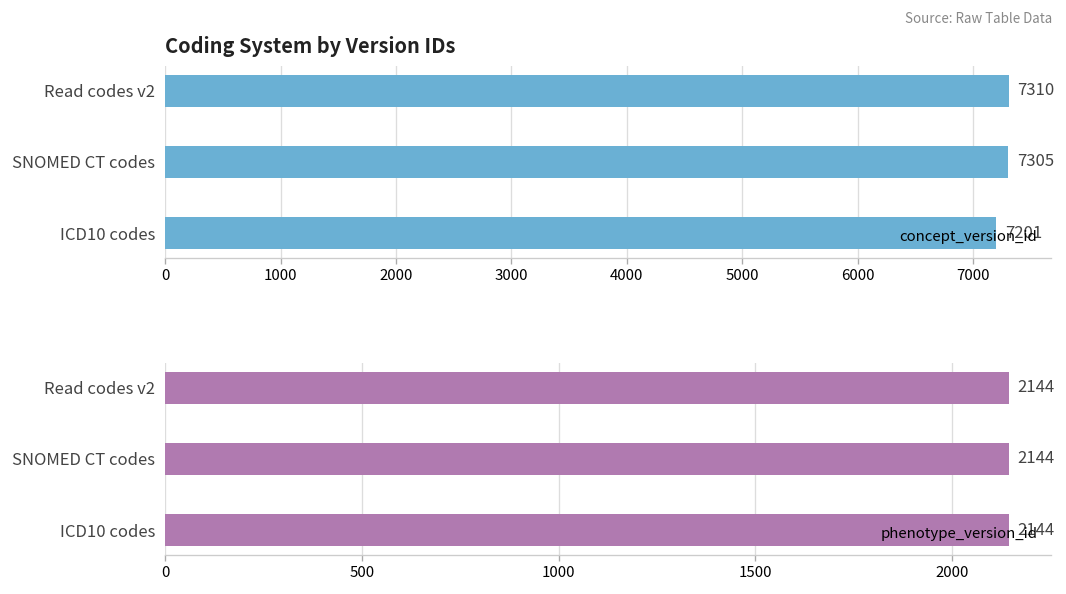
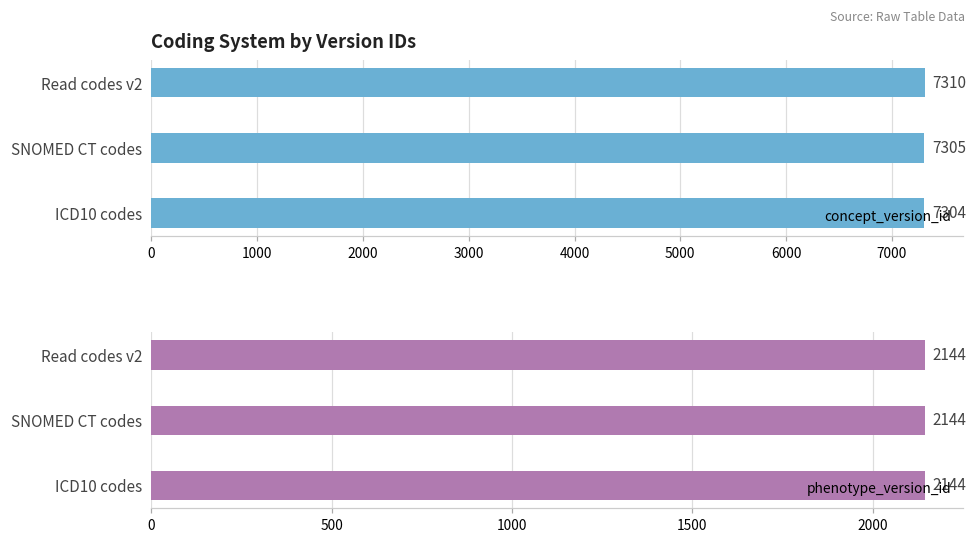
  {
    "Coding System by Version IDs": {
      "Read codes v2": 7310,
      "SNOMED CT codes": 7305,
-     "ICD10 codes": 7201
+     "ICD10 codes": 7304
    }
  }
